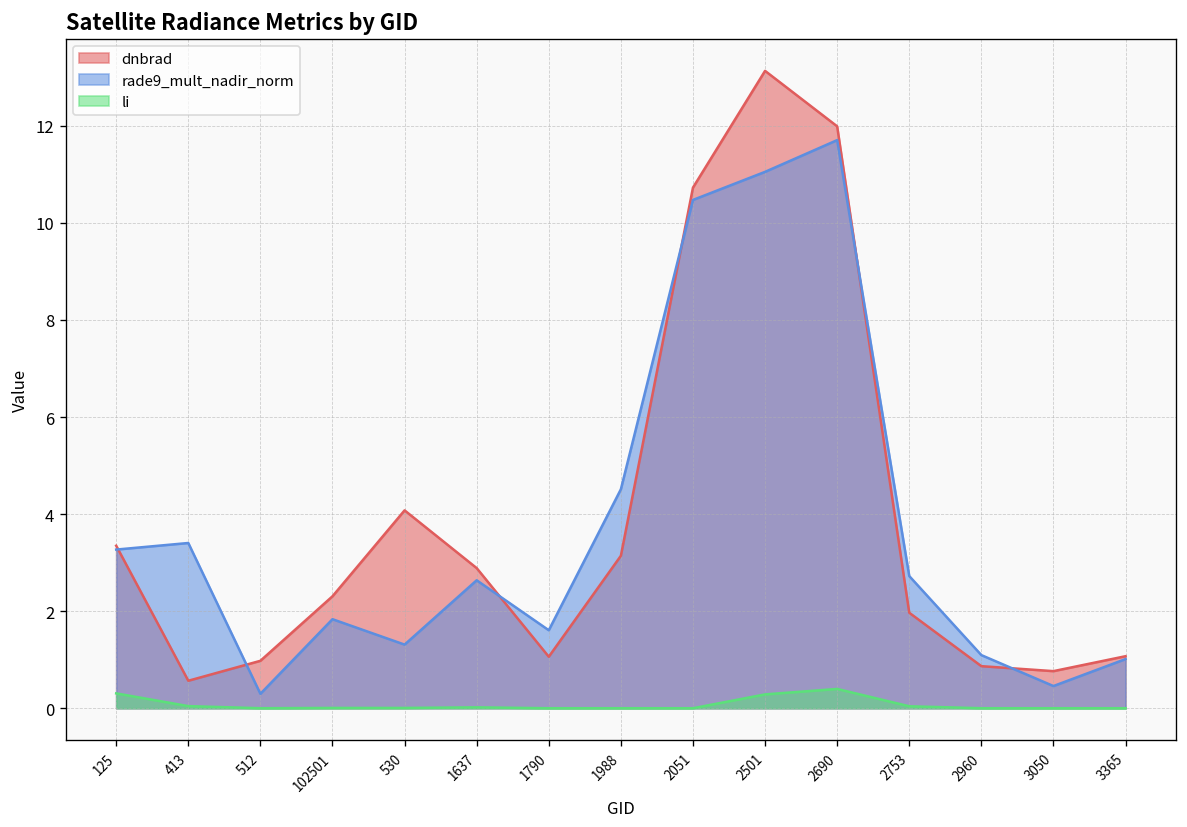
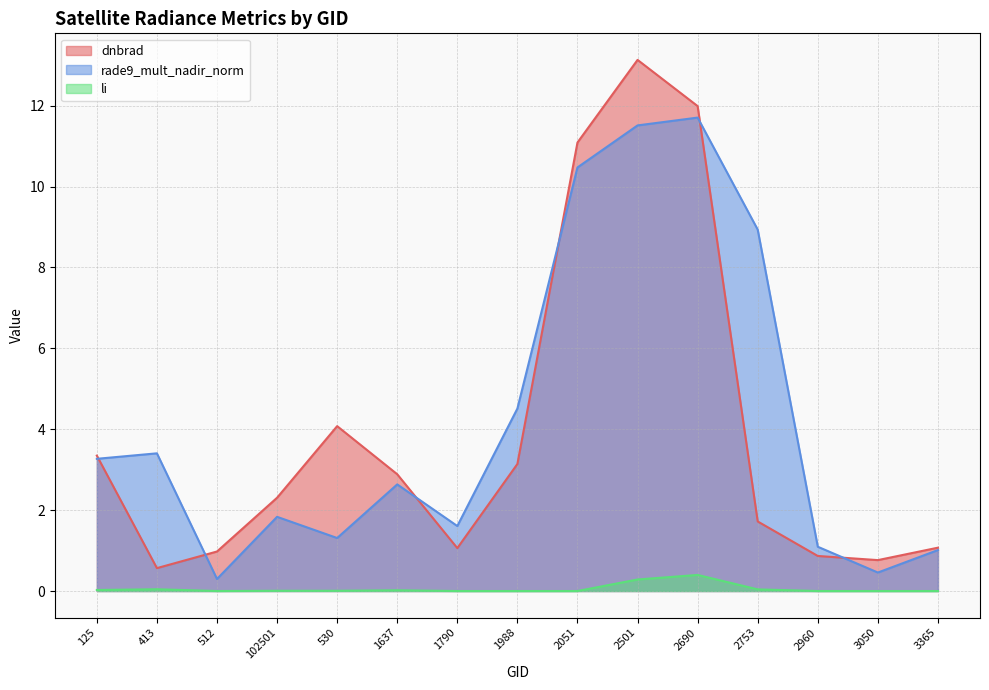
  {
    "dnbrad": {
      "125": 3.3,
      "413": 0.6,
      "512": 1.0,
      "102501": 2.3,
      "530": 4.1,
      "1637": 2.9,
      "1790": 1.1,
      "1988": 3.1,
-     "2051": 10.7,
+     "2051": 11.1,
      "2501": 13.1,
      "2690": 12.0,
-     "2753": 2.0,
+     "2753": 1.7,
      "2960": 0.9,
      "3050": 0.8
    },
    "rade9_mult_nadir_norm": {
      "125": 3.3,
      "413": 3.4,
      "512": 0.3,
      "102501": 1.8,
      "530": 1.3,
      "1637": 2.6,
      "1790": 1.6,
      "1988": 4.5,
      "2051": 10.5,
-     "2501": 11.1,
+     "2501": 11.5,
      "2690": 11.7,
-     "2753": 2.7,
+     "2753": 8.9,
      "2960": 1.1,
      "3050": 0.5
    },
    "li": {
-     "125": 0.3,
+     "125": 0.0,
      "413": 0.0,
      "512": 0.0,
      "102501": 0.0,
      "530": 0.0,
      "1637": 0.0,
      "1790": 0.0,
      "1988": 0.0,
      "2051": 0.0,
      "2501": 0.3,
      "2690": 0.4,
      "2753": 0.0,
      "2960": 0.0,
      "3050": 0.0,
      "3365": 0.0
    }
  }
